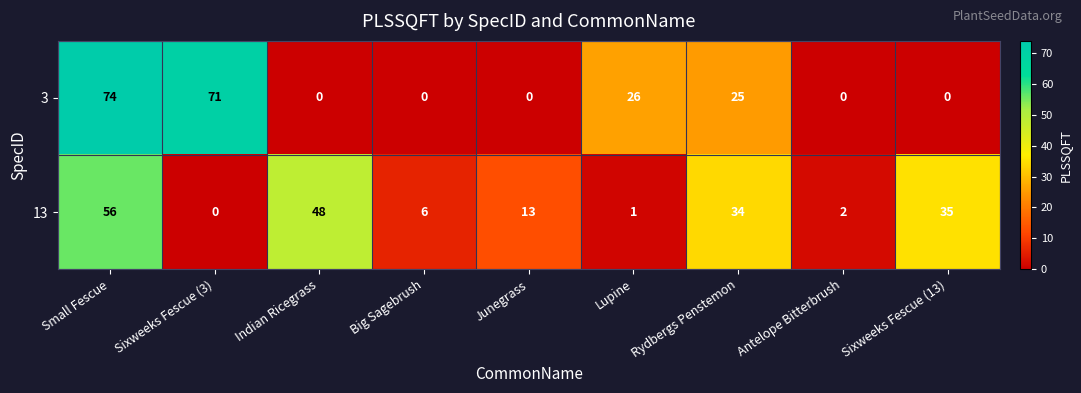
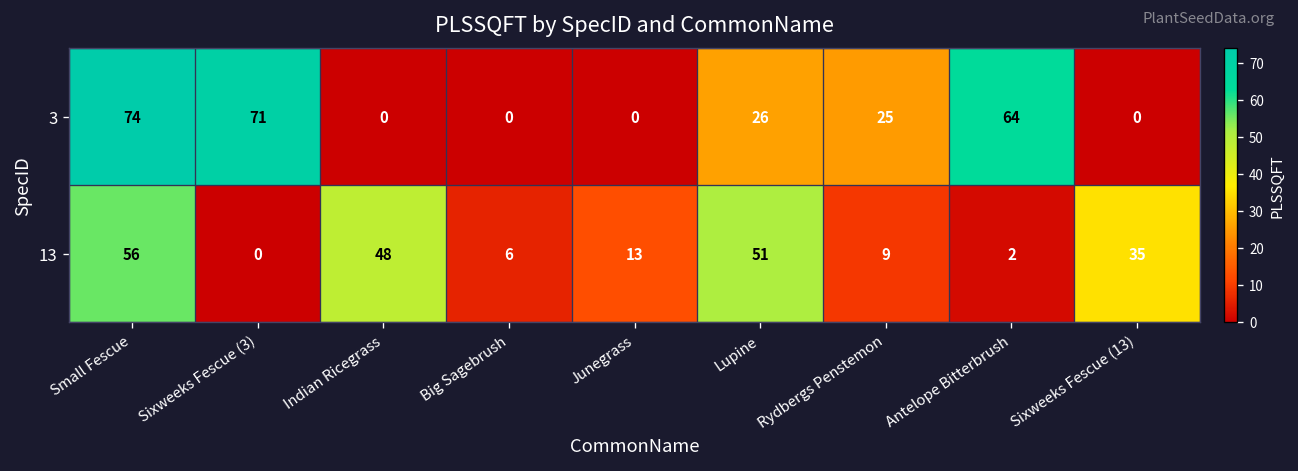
  {
    "3": {
      "Small Fescue": 74,
      "Sixweeks Fescue (3)": 71,
      "Indian Ricegrass": 0,
      "Big Sagebrush": 0,
      "Junegrass": 0,
      "Lupine": 26,
      "Rydbergs Penstemon": 25,
-     "Antelope Bitterbrush": 0,
+     "Antelope Bitterbrush": 64,
      "Sixweeks Fescue (13)": 0
    },
    "13": {
      "Small Fescue": 56,
      "Sixweeks Fescue (3)": 0,
      "Indian Ricegrass": 48,
      "Big Sagebrush": 6,
      "Junegrass": 13,
-     "Lupine": 1,
-     "Rydbergs Penstemon": 34,
+     "Lupine": 51,
+     "Rydbergs Penstemon": 9,
      "Antelope Bitterbrush": 2,
      "Sixweeks Fescue (13)": 35
    }
  }
